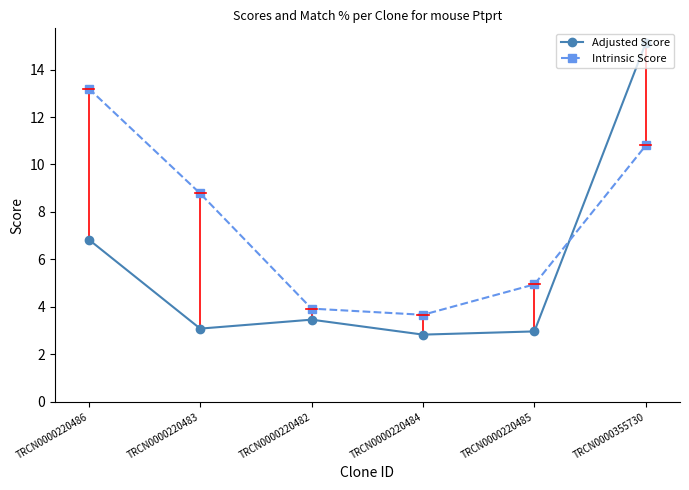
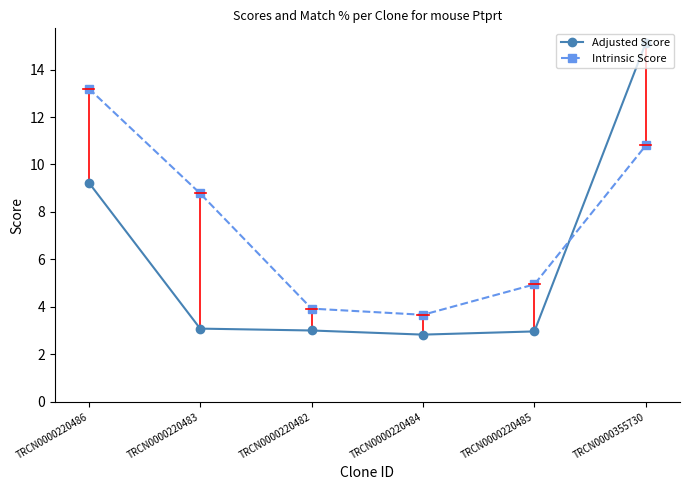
  {
    "Adjusted Score": {
-     "TRCN0000220486": 6.8,
-     "TRCN0000220482": 3.5
+     "TRCN0000220486": 9.2,
+     "TRCN0000220482": 3.0
    }
  }
